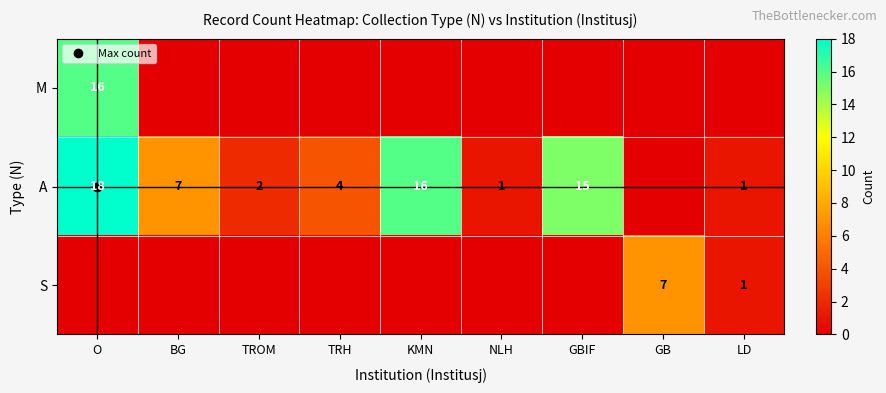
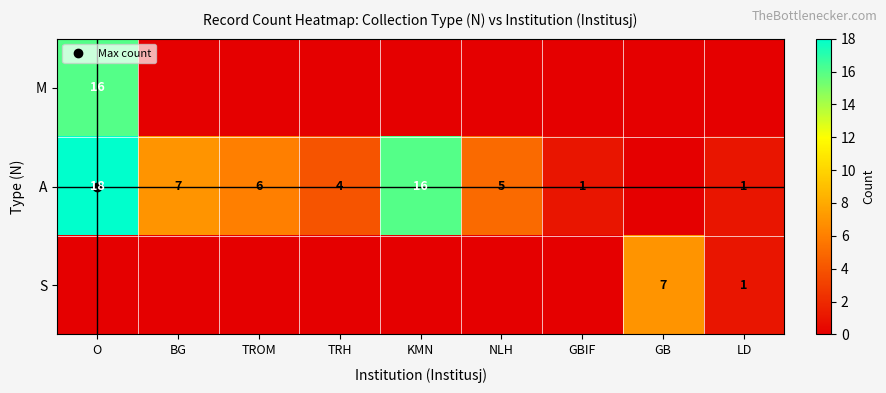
  {
    "M": {
      "O": 16
    },
    "A": {
      "BG": 7,
-     "TROM": 2,
+     "TROM": 6,
      "TRH": 4,
      "KMN": 16,
-     "NLH": 1,
-     "GBIF": 15,
+     "NLH": 5,
+     "GBIF": 1,
      "LD": 1
    },
    "S": {
      "GB": 7,
      "LD": 1
    }
  }
